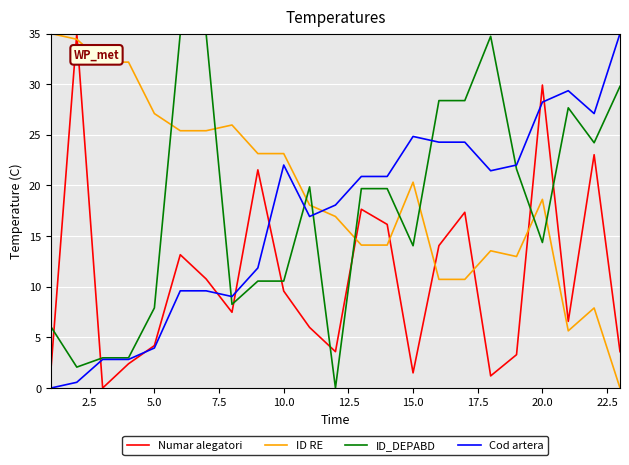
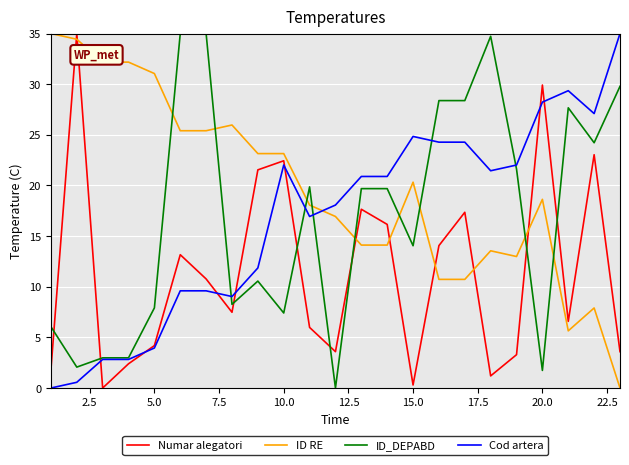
  {
    "Numar alegatori": {
-     "10.0": 9.6,
-     "15.0": 1.5,
+     "10.0": 22.4,
+     "15.0": 0.3,
      "20.0": 29.9
    },
    "ID RE": {
-     "5.0": 27.1,
+     "5.0": 31.0,
      "10.0": 23.1,
      "15.0": 20.3,
      "20.0": 18.6
    },
    "ID_DEPABD": {
      "5.0": 7.9,
-     "10.0": 10.6,
+     "10.0": 7.4,
      "15.0": 14.0,
-     "20.0": 14.4
+     "20.0": 1.7
    },
    "Cod artera": {
      "10.0": 22.0,
      "15.0": 24.8,
      "20.0": 28.2
    }
  }
